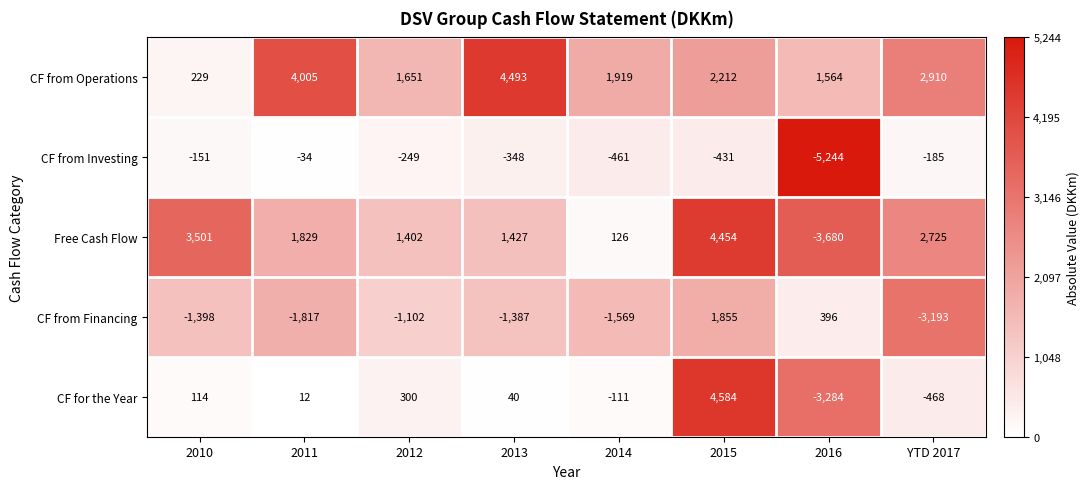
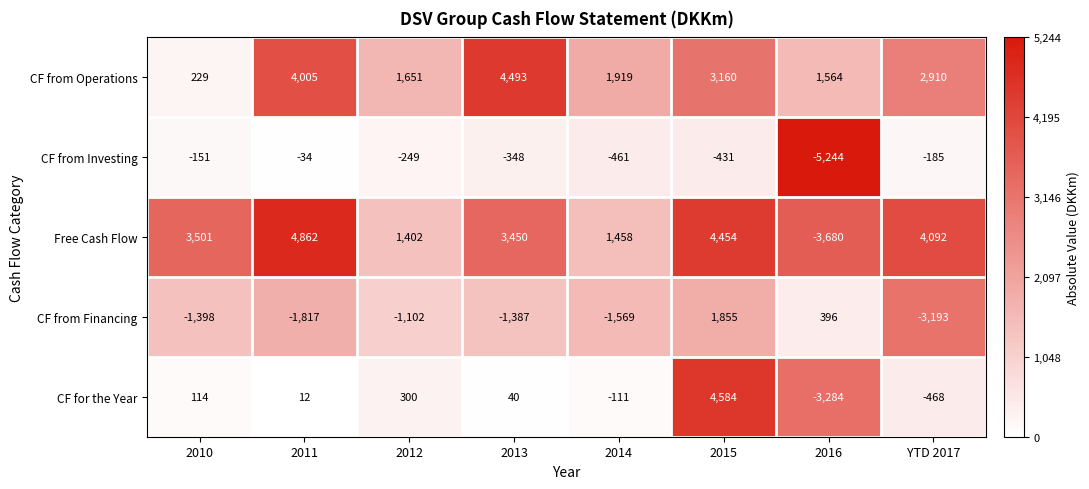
  {
    "CF from Operations": {
      "2010": "229",
      "2011": "4,005",
      "2012": "1,651",
      "2013": "4,493",
      "2014": "1,919",
-     "2015": "2,212",
+     "2015": "3,160",
      "2016": "1,564",
      "YTD 2017": "2,910"
    },
    "CF from Investing": {
      "2010": "-151",
      "2011": "-34",
      "2012": "-249",
      "2013": "-348",
      "2014": "-461",
      "2015": "-431",
      "2016": "-5,244",
      "YTD 2017": "-185"
    },
    "Free Cash Flow": {
      "2010": "3,501",
-     "2011": "1,829",
+     "2011": "4,862",
      "2012": "1,402",
-     "2013": "1,427",
-     "2014": "126",
+     "2013": "3,450",
+     "2014": "1,458",
      "2015": "4,454",
      "2016": "-3,680",
-     "YTD 2017": "2,725"
+     "YTD 2017": "4,092"
    },
    "CF from Financing": {
      "2010": "-1,398",
      "2011": "-1,817",
      "2012": "-1,102",
      "2013": "-1,387",
      "2014": "-1,569",
      "2015": "1,855",
      "2016": "396",
      "YTD 2017": "-3,193"
    },
    "CF for the Year": {
      "2010": "114",
      "2011": "12",
      "2012": "300",
      "2013": "40",
      "2014": "-111",
      "2015": "4,584",
      "2016": "-3,284",
      "YTD 2017": "-468"
    }
  }
